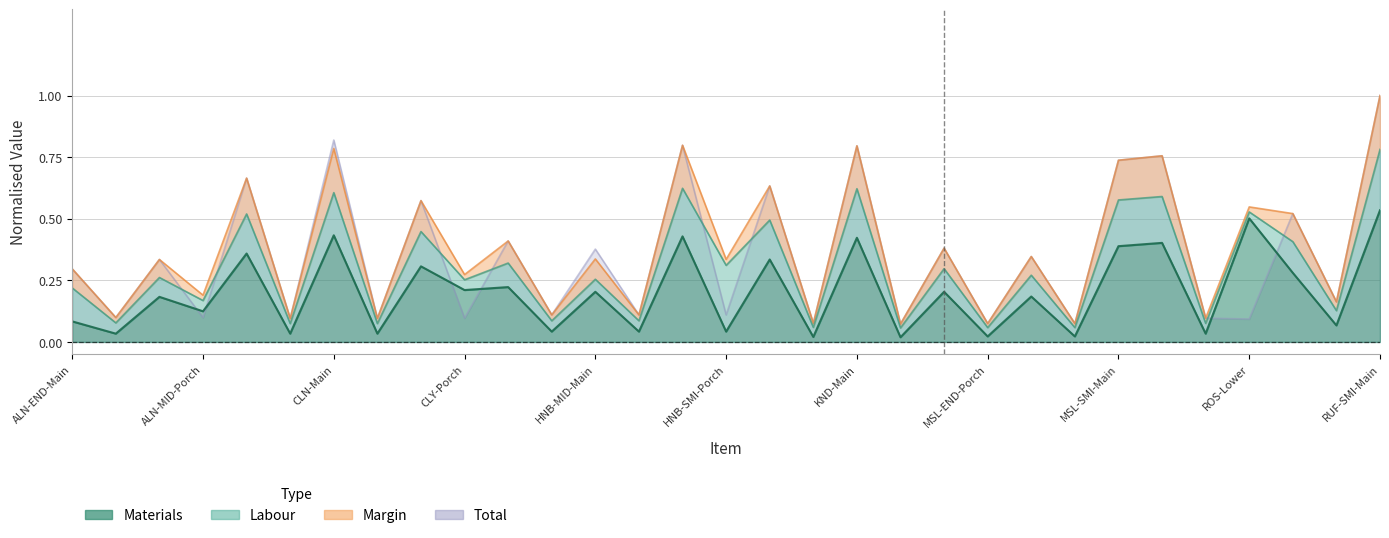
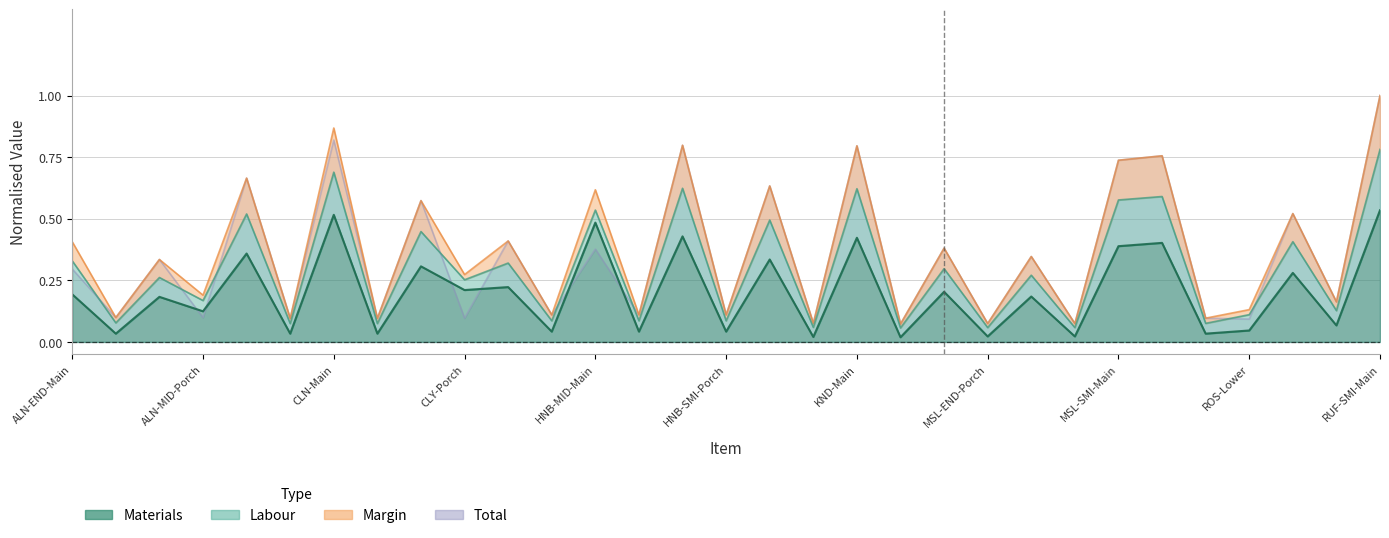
  {
    "Total": {
      "ALN-MID-Porch": 0.10,
      "CLN-Main": 0.82,
      "CLY-Porch": 0.10,
      "HNB-MID-Main": 0.38,
      "ROS-Lower": 0.09
    },
    "Margin": {
      "ALN-MID-Porch": 0.02,
      "CLN-Main": 0.18,
      "CLY-Porch": 0.02,
      "HNB-MID-Main": 0.08,
      "ROS-Lower": 0.02
    },
    "Labour": {
      "ALN-END-Main": 0.14,
      "ALN-MID-Porch": 0.04,
      "CLN-Main": 0.17,
      "CLY-Porch": 0.04,
      "HNB-MID-Main": 0.05,
-     "HNB-SMI-Porch": 0.27,
+     "HNB-SMI-Porch": 0.04,
      "KND-Main": 0.20,
      "MSL-END-Porch": 0.04,
      "MSL-SMI-Main": 0.19,
-     "ROS-Lower": 0.03,
+     "ROS-Lower": 0.06,
      "RUF-SMI-Main": 0.25
    },
    "Materials": {
-     "ALN-END-Main": 0.08,
+     "ALN-END-Main": 0.19,
      "ALN-MID-Porch": 0.12,
-     "CLN-Main": 0.43,
+     "CLN-Main": 0.52,
      "CLY-Porch": 0.21,
-     "HNB-MID-Main": 0.20,
+     "HNB-MID-Main": 0.48,
      "HNB-SMI-Porch": 0.04,
      "KND-Main": 0.42,
      "MSL-END-Porch": 0.02,
      "MSL-SMI-Main": 0.39,
-     "ROS-Lower": 0.50,
+     "ROS-Lower": 0.05,
      "RUF-SMI-Main": 0.53
    }
  }
